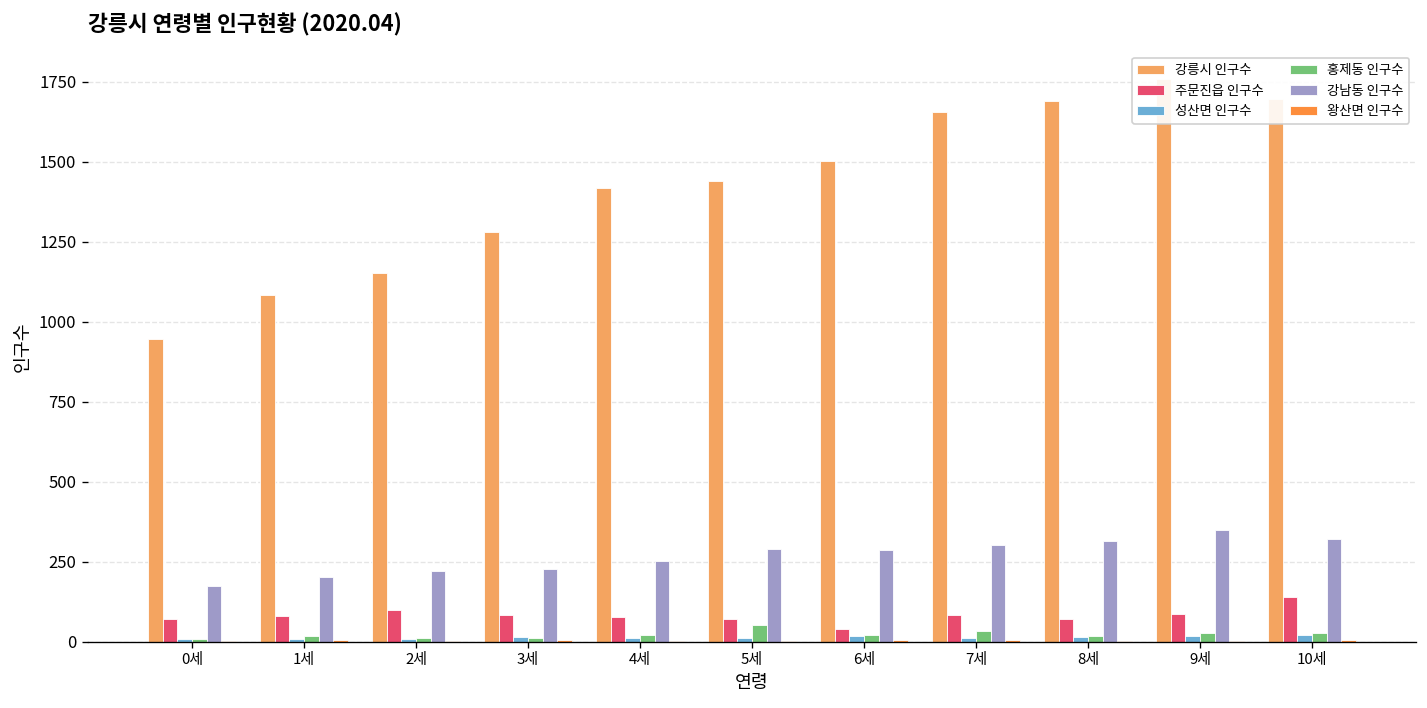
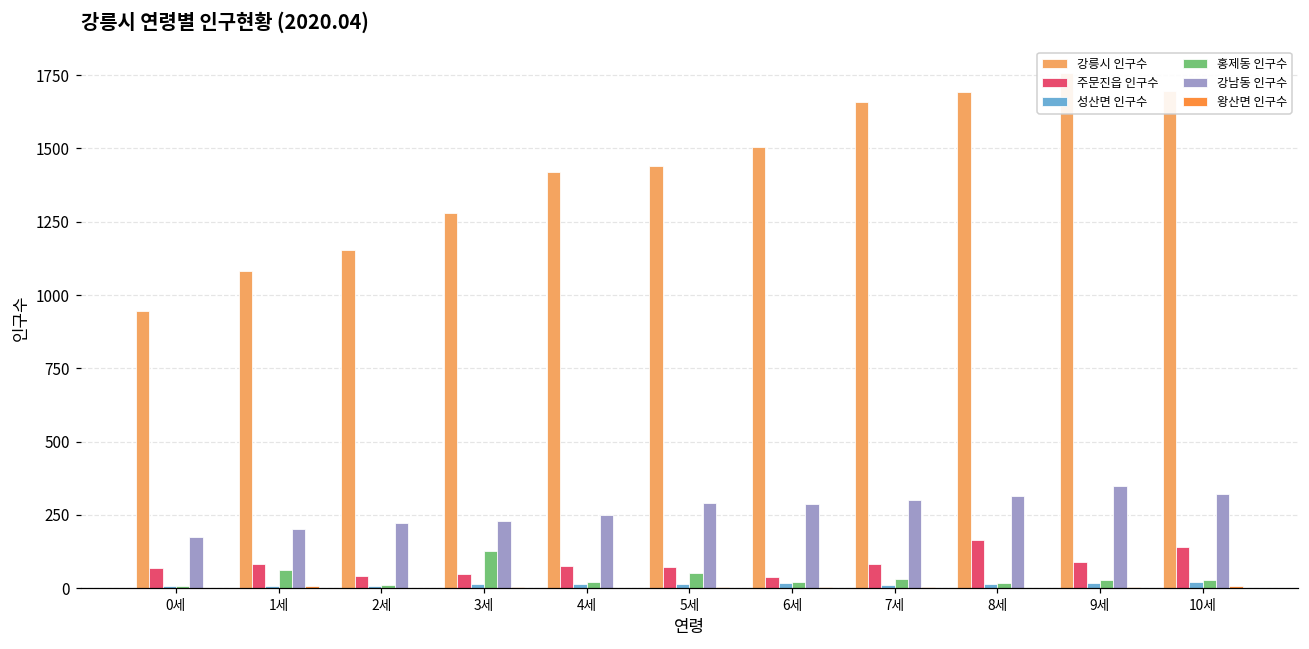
  {
    "주문진읍 인구수": {
      "0세": 70,
      "1세": 80,
-     "2세": 100,
-     "3세": 80,
+     "2세": 40,
+     "3세": 50,
      "4세": 80,
      "5세": 70,
      "6세": 40,
      "7세": 80,
-     "8세": 70,
+     "8세": 170,
      "9세": 90,
      "10세": 140
    },
    "홍제동 인구수": {
-     "1세": 20,
+     "1세": 60,
      "2세": 10,
-     "3세": 10,
+     "3세": 130,
      "4세": 20,
      "5세": 50,
      "6세": 20,
      "7세": 30,
      "8세": 20,
      "9세": 30,
      "10세": 30
    }
  }
